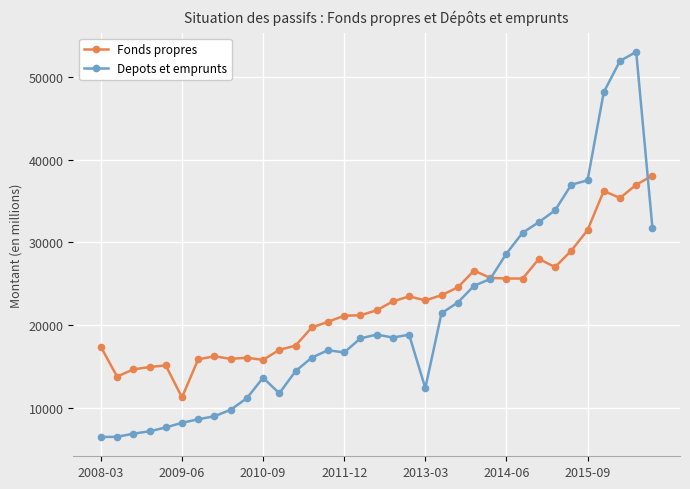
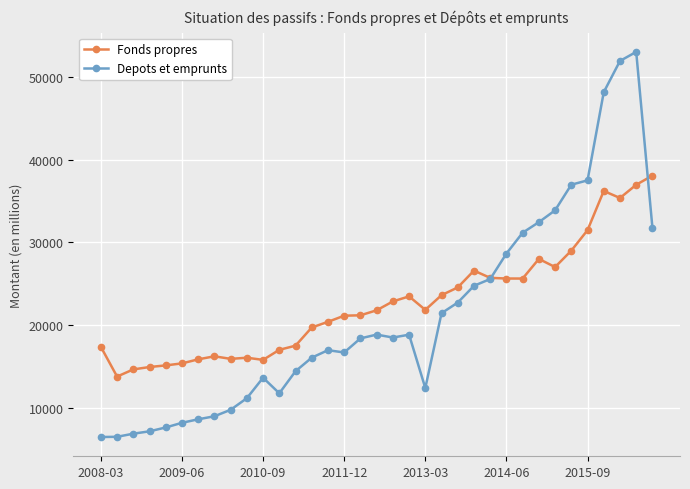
  {
    "Fonds propres": {
      "2008-03": 17000,
-     "2009-06": 11000,
+     "2009-06": 15000,
      "2010-09": 16000,
      "2011-12": 21000,
-     "2013-03": 23000,
+     "2013-03": 22000,
      "2014-06": 26000,
      "2015-09": 31000
    },
    "Depots et emprunts": {
      "2008-03": 7000,
      "2009-06": 8000,
      "2010-09": 14000,
      "2011-12": 17000,
      "2013-03": 12000,
      "2014-06": 29000,
      "2015-09": 37000
    }
  }
